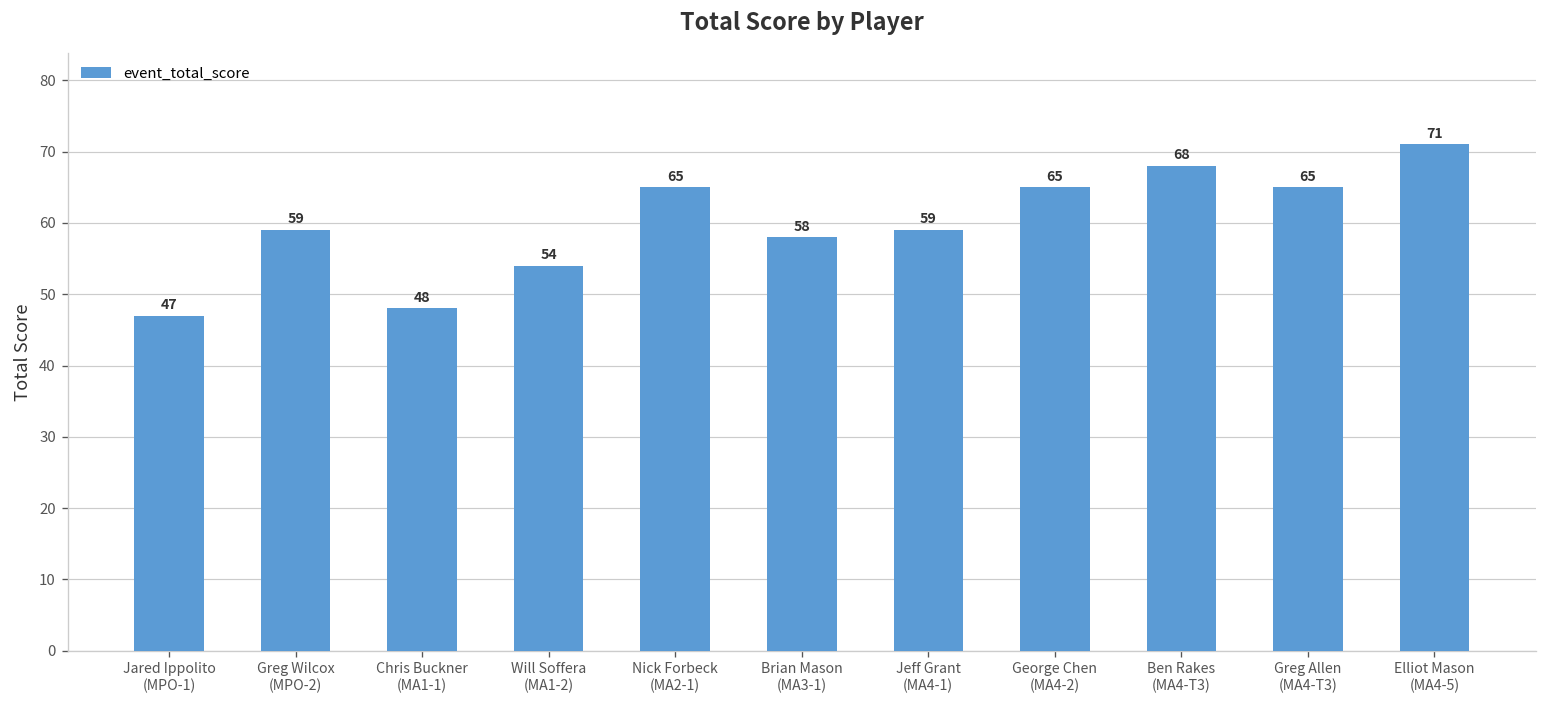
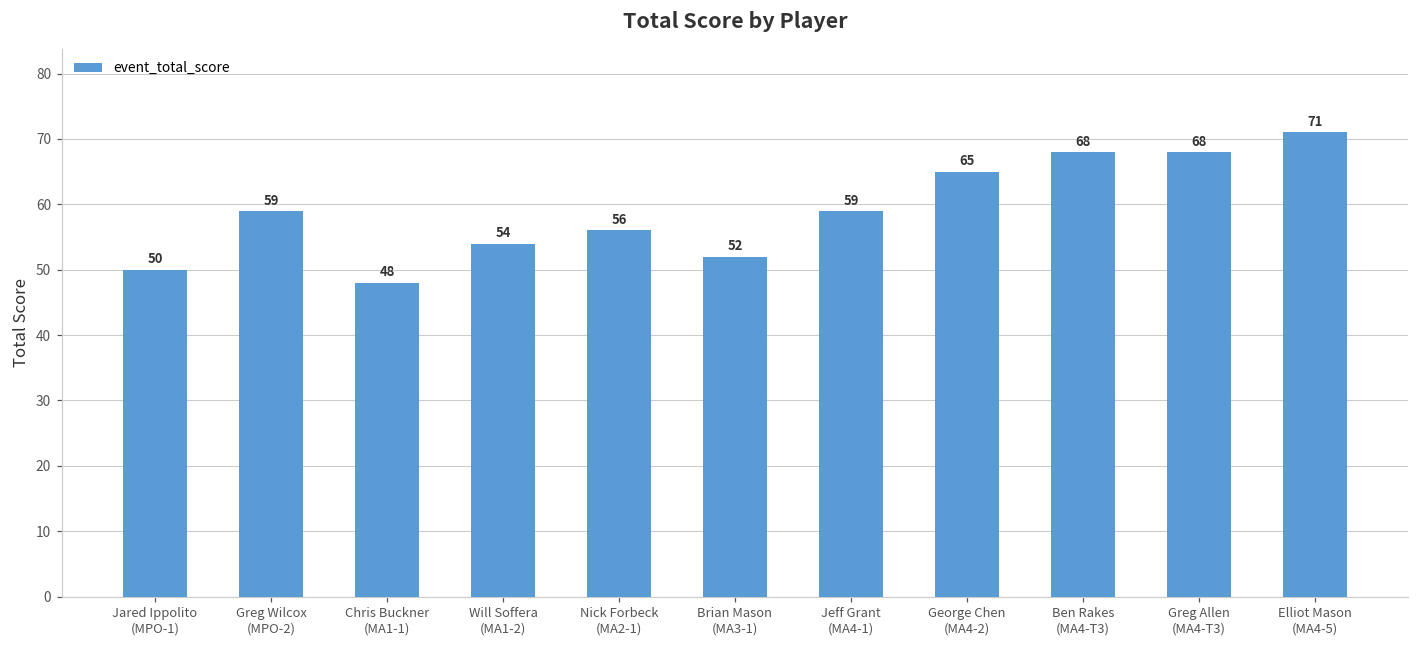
  {
-   "Jared Ippolito (MPO-1)": 47,
+   "Jared Ippolito (MPO-1)": 50,
    "Greg Wilcox (MPO-2)": 59,
    "Chris Buckner (MA1-1)": 48,
    "Will Soffera (MA1-2)": 54,
-   "Nick Forbeck (MA2-1)": 65,
-   "Brian Mason (MA3-1)": 58,
+   "Nick Forbeck (MA2-1)": 56,
+   "Brian Mason (MA3-1)": 52,
    "Jeff Grant (MA4-1)": 59,
    "George Chen (MA4-2)": 65,
    "Ben Rakes (MA4-T3)": 68,
-   "Greg Allen (MA4-T3)": 65,
+   "Greg Allen (MA4-T3)": 68,
    "Elliot Mason (MA4-5)": 71
  }
